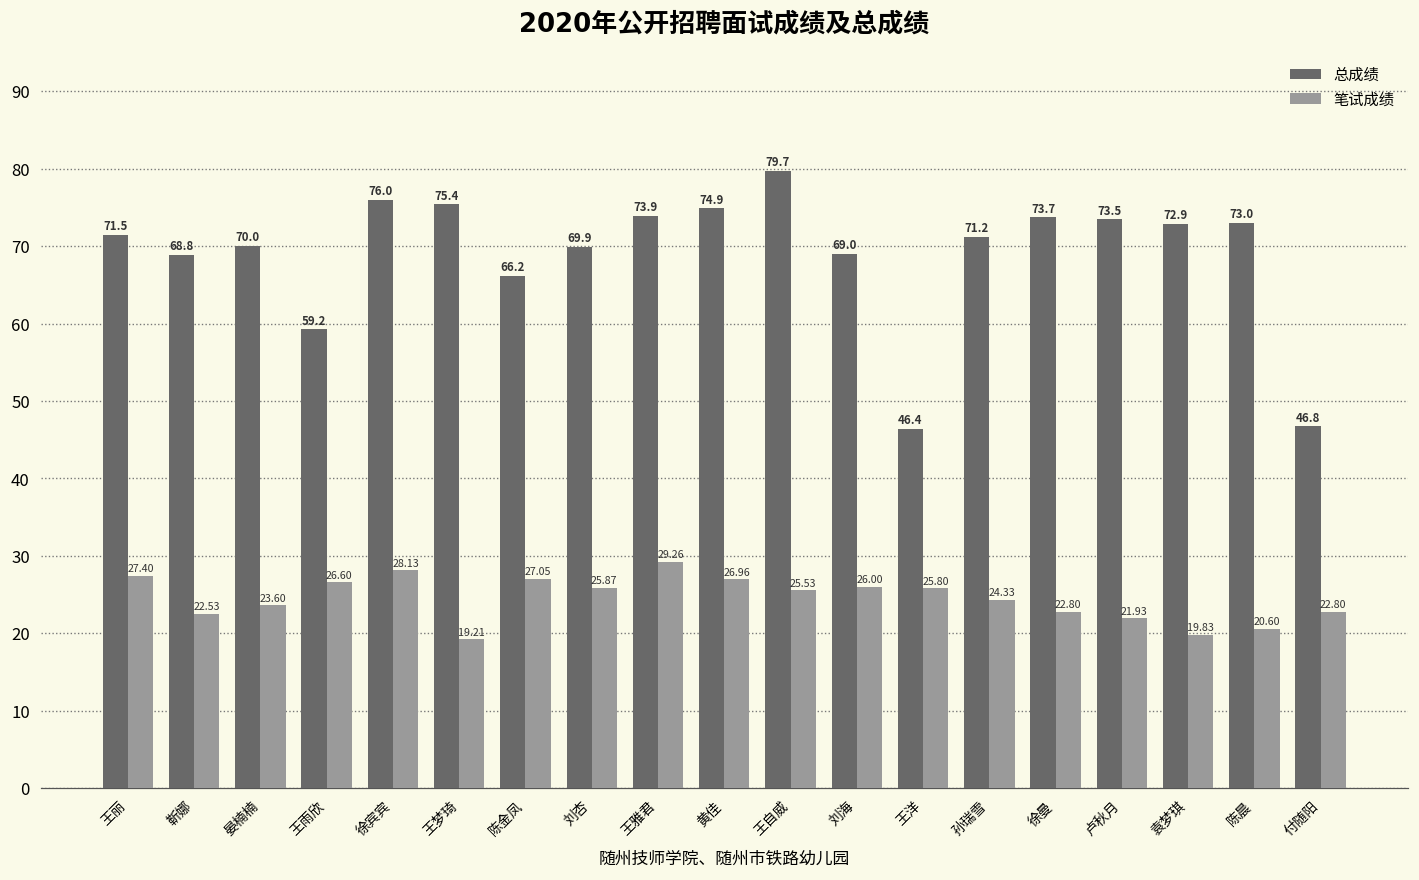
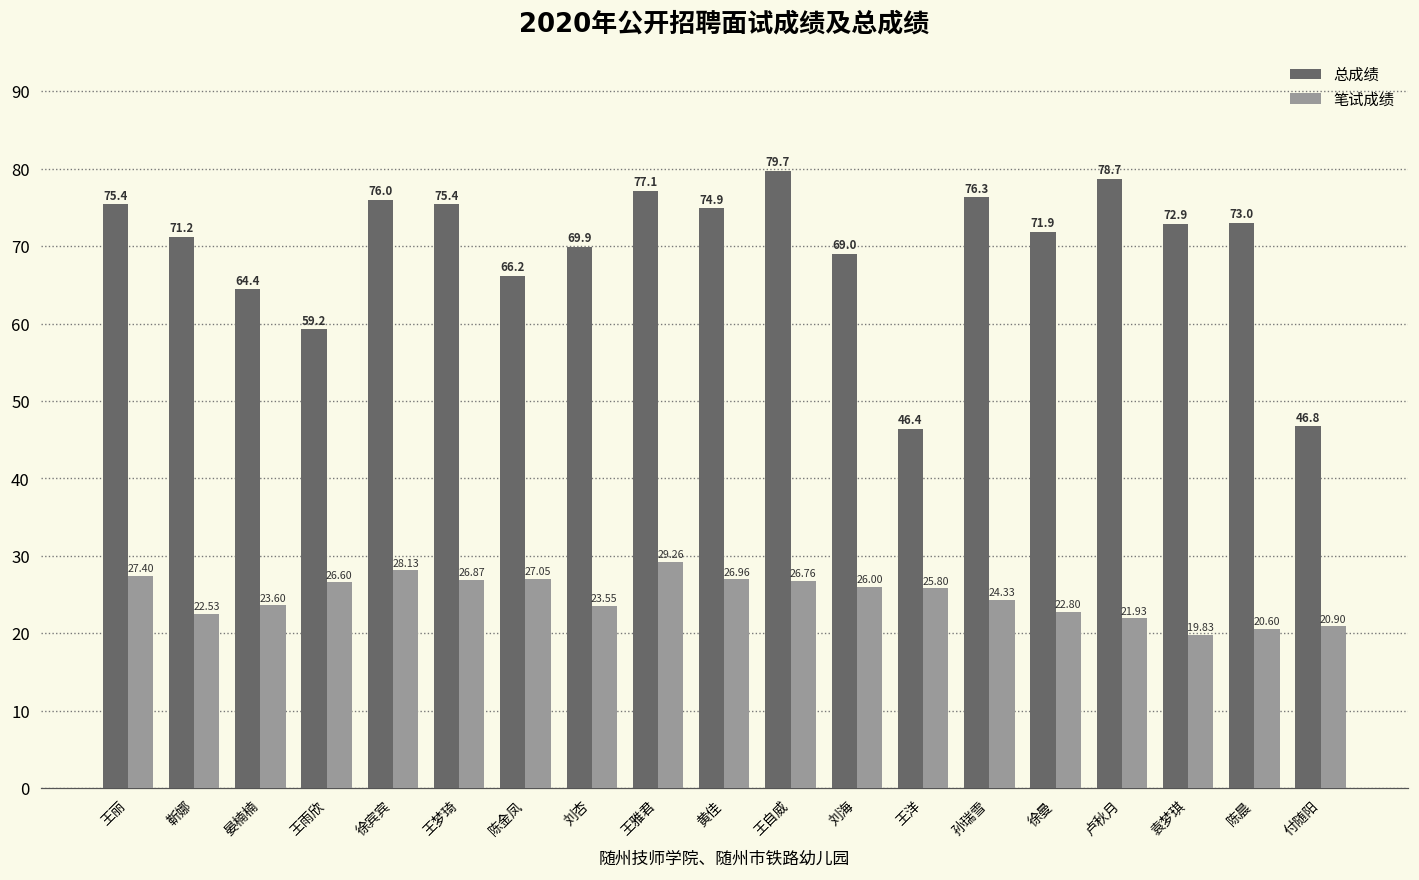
  {
    "总成绩": {
-     "王丽": 71.5,
-     "靳娜": 68.8,
-     "晏楠楠": 70.0,
+     "王丽": 75.4,
+     "靳娜": 71.2,
+     "晏楠楠": 64.4,
      "王雨欣": 59.2,
      "徐宾宾": 76.0,
      "王梦琦": 75.4,
      "陈金凤": 66.2,
      "刘杏": 69.9,
-     "王雅君": 73.9,
+     "王雅君": 77.1,
      "黄佳": 74.9,
      "王自威": 79.7,
      "刘海": 69.0,
      "王洋": 46.4,
-     "孙瑞雪": 71.2,
-     "徐曼": 73.7,
-     "卢秋月": 73.5,
+     "孙瑞雪": 76.3,
+     "徐曼": 71.9,
+     "卢秋月": 78.7,
      "袁梦琪": 72.9,
      "陈晨": 73.0,
      "付随阳": 46.8
    },
    "笔试成绩": {
      "王丽": 27.40,
      "靳娜": 22.53,
      "晏楠楠": 23.60,
      "王雨欣": 26.60,
      "徐宾宾": 28.13,
-     "王梦琦": 19.21,
+     "王梦琦": 26.87,
      "陈金凤": 27.05,
-     "刘杏": 25.87,
+     "刘杏": 23.55,
      "王雅君": 29.26,
      "黄佳": 26.96,
-     "王自威": 25.53,
+     "王自威": 26.76,
      "刘海": 26.00,
      "王洋": 25.80,
      "孙瑞雪": 24.33,
      "徐曼": 22.80,
      "卢秋月": 21.93,
      "袁梦琪": 19.83,
      "陈晨": 20.60,
-     "付随阳": 22.80
+     "付随阳": 20.90
    }
  }
